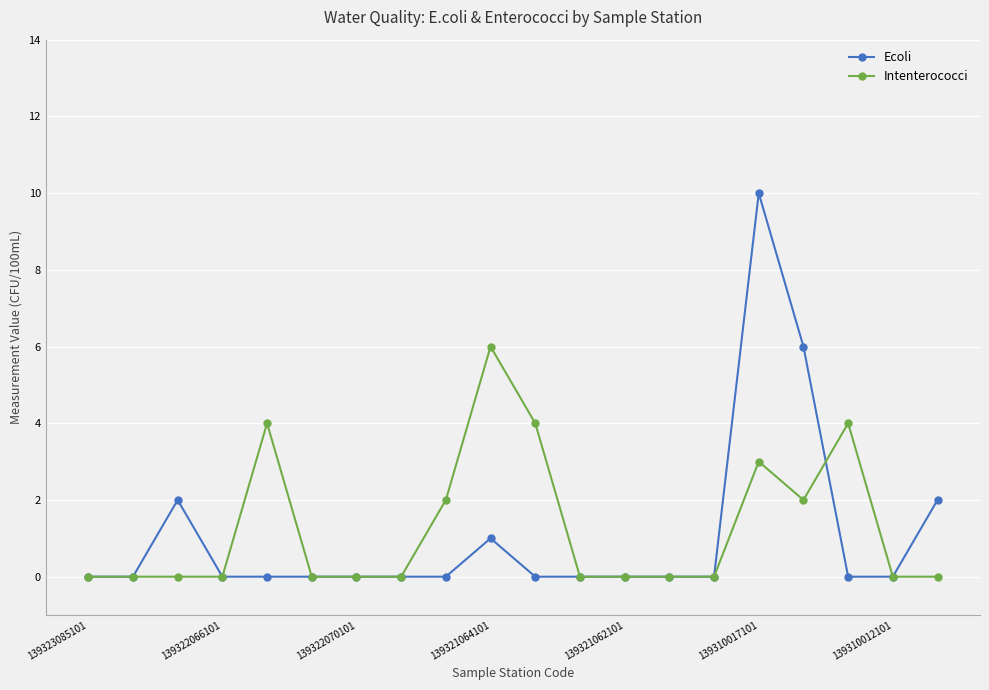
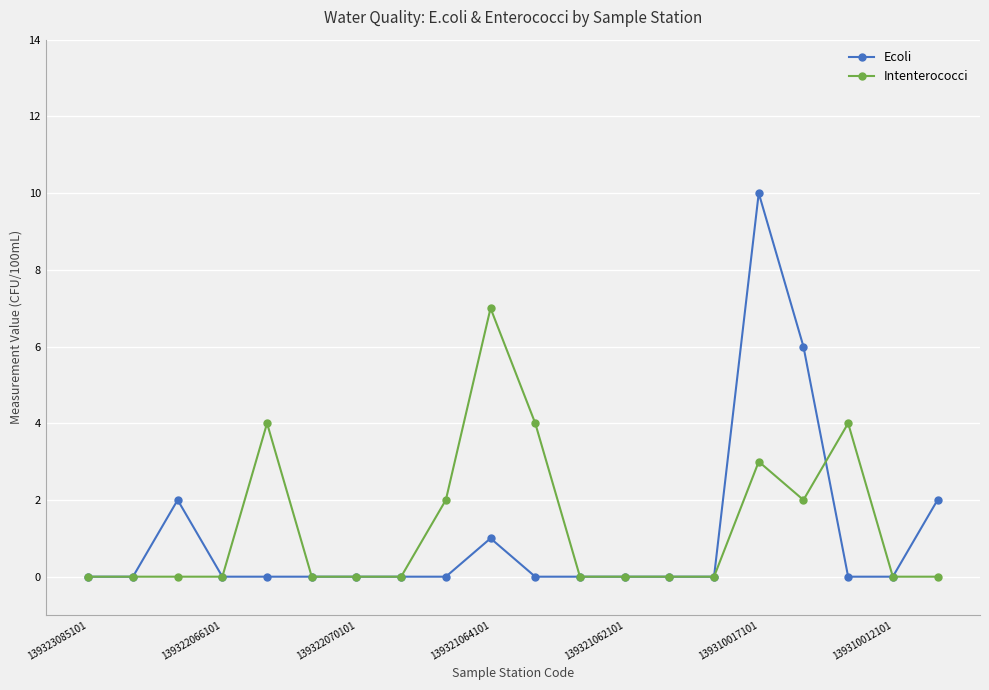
  {
    "Ecoli": {
      "139321064101": 1,
      "139310017101": 10
    },
    "Intenterococci": {
-     "139321064101": 6,
+     "139321064101": 7,
      "139310017101": 3
    }
  }
